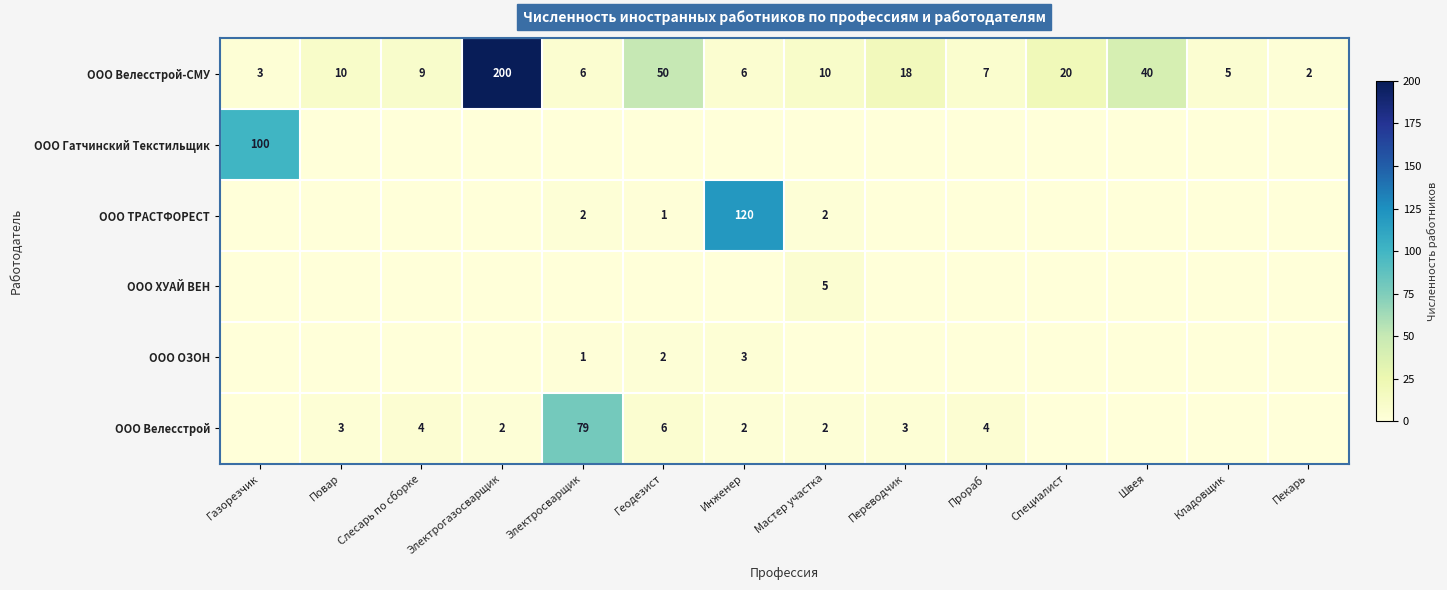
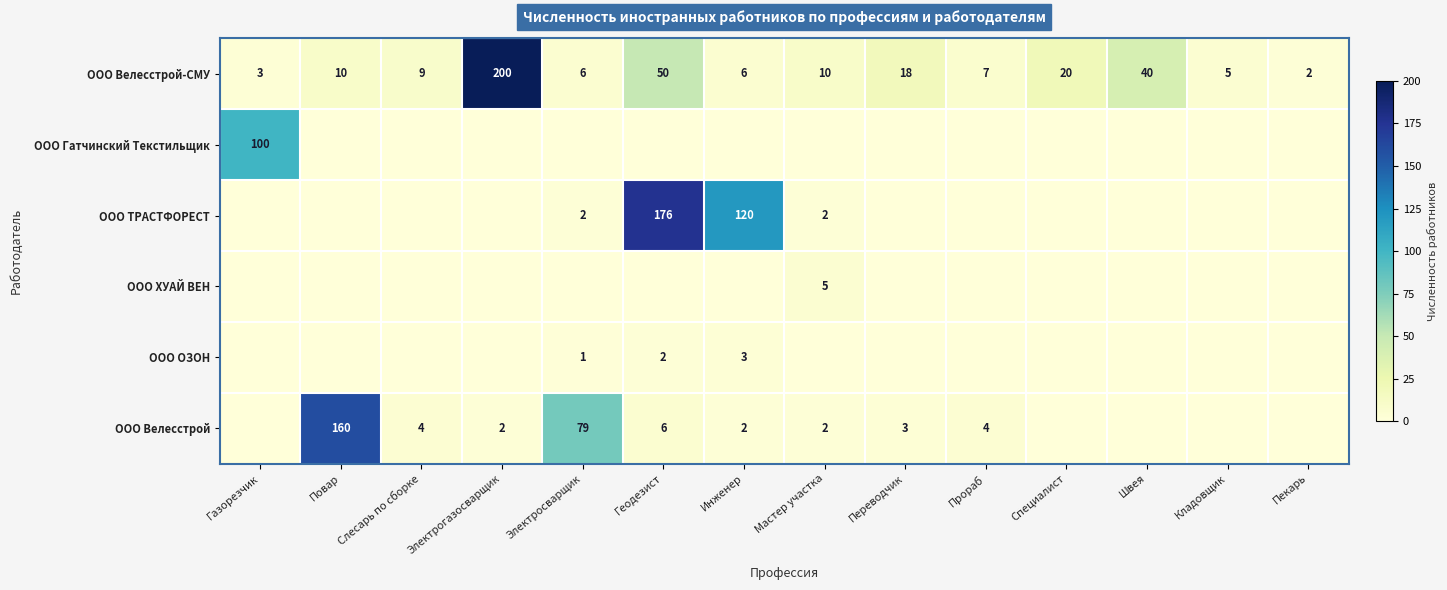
  {
    "ООО Велесстрой-СМУ": {
      "Газорезчик": 3,
      "Повар": 10,
      "Слесарь по сборке": 9,
      "Электрогазосварщик": 200,
      "Электросварщик": 6,
      "Геодезист": 50,
      "Инженер": 6,
      "Мастер участка": 10,
      "Переводчик": 18,
      "Прораб": 7,
      "Специалист": 20,
      "Швея": 40,
      "Кладовщик": 5,
      "Пекарь": 2
    },
    "ООО Гатчинский Текстильщик": {
      "Газорезчик": 100
    },
    "ООО ТРАСТФОРЕСТ": {
      "Электросварщик": 2,
-     "Геодезист": 1,
+     "Геодезист": 176,
      "Инженер": 120,
      "Мастер участка": 2
    },
    "ООО ХУАЙ ВЕН": {
      "Мастер участка": 5
    },
    "ООО ОЗОН": {
      "Электросварщик": 1,
      "Геодезист": 2,
      "Инженер": 3
    },
    "ООО Велесстрой": {
-     "Повар": 3,
+     "Повар": 160,
      "Слесарь по сборке": 4,
      "Электрогазосварщик": 2,
      "Электросварщик": 79,
      "Геодезист": 6,
      "Инженер": 2,
      "Мастер участка": 2,
      "Переводчик": 3,
      "Прораб": 4
    }
  }
